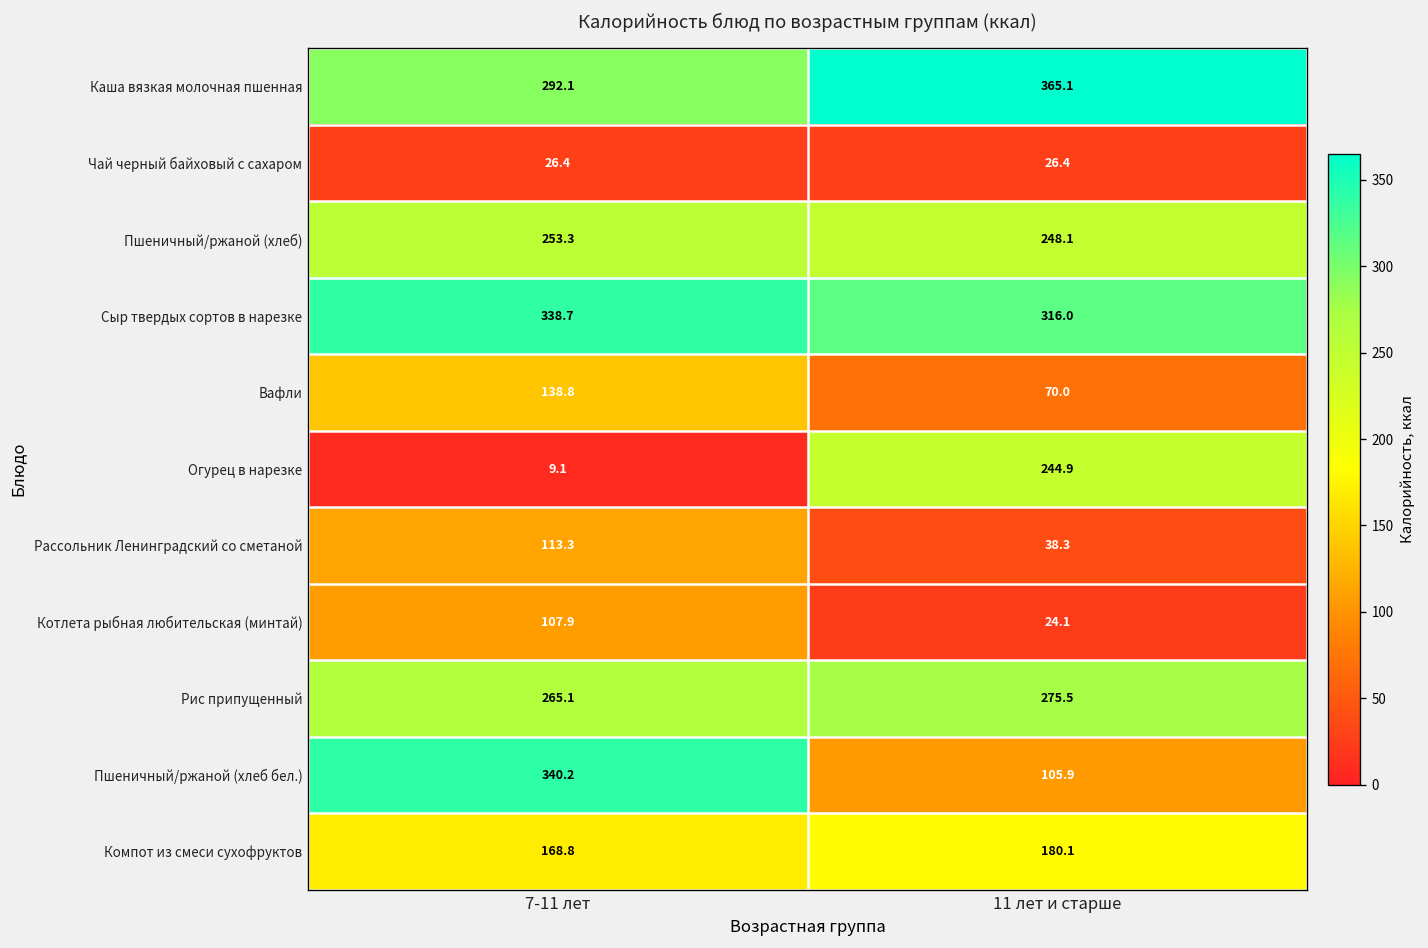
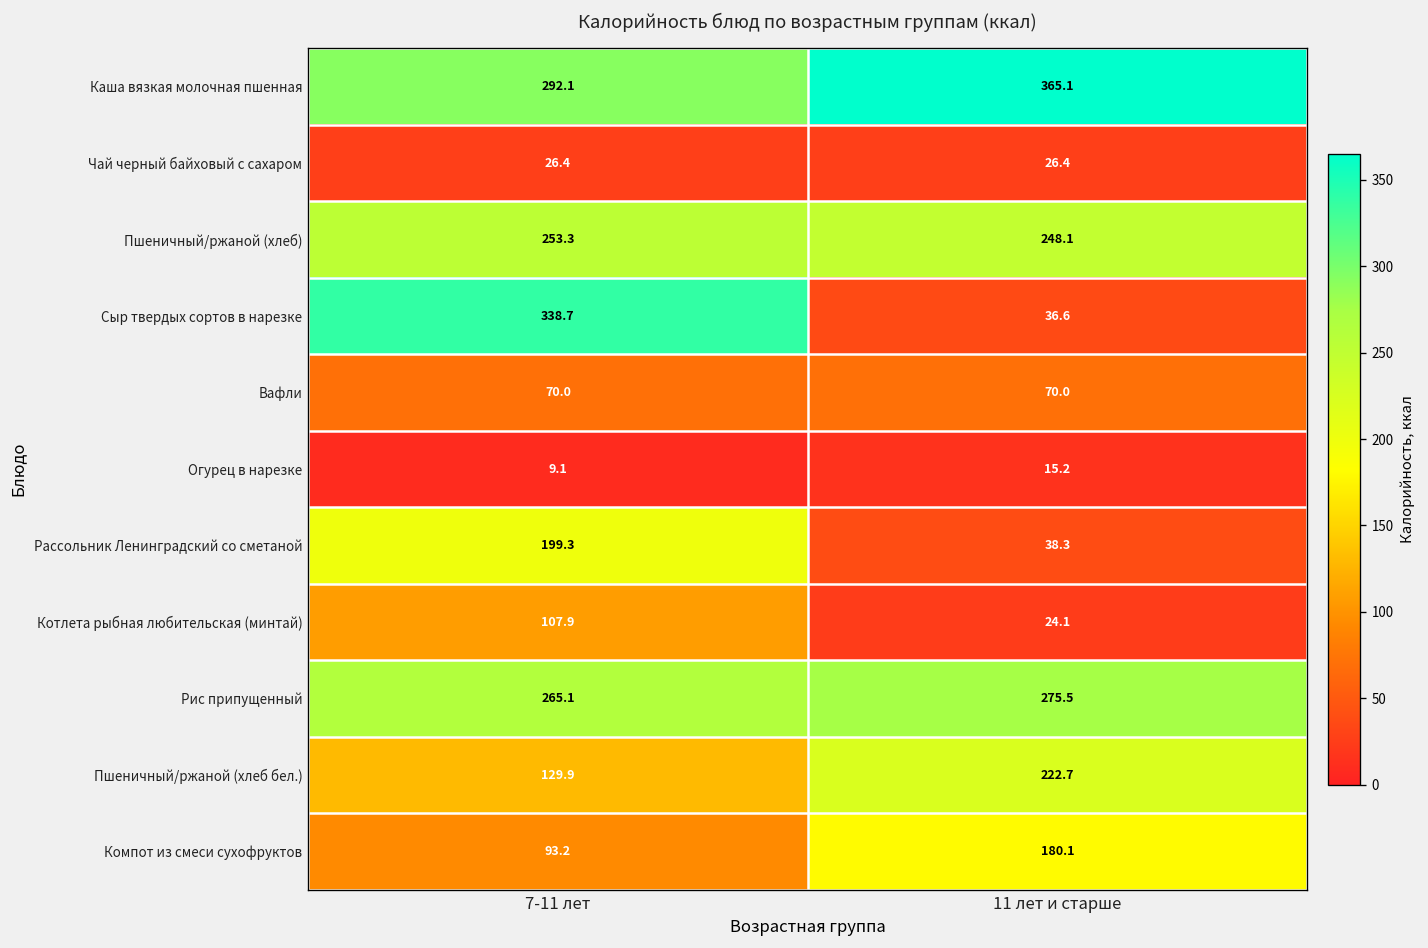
  {
    "Каша вязкая молочная пшенная": {
      "7-11 лет": 292.1,
      "11 лет и старше": 365.1
    },
    "Чай черный байховый с сахаром": {
      "7-11 лет": 26.4,
      "11 лет и старше": 26.4
    },
    "Пшеничный/ржаной (хлеб)": {
      "7-11 лет": 253.3,
      "11 лет и старше": 248.1
    },
    "Сыр твердых сортов в нарезке": {
      "7-11 лет": 338.7,
-     "11 лет и старше": 316.0
+     "11 лет и старше": 36.6
    },
    "Вафли": {
-     "7-11 лет": 138.8,
+     "7-11 лет": 70.0,
      "11 лет и старше": 70.0
    },
    "Огурец в нарезке": {
      "7-11 лет": 9.1,
-     "11 лет и старше": 244.9
+     "11 лет и старше": 15.2
    },
    "Рассольник Ленинградский со сметаной": {
-     "7-11 лет": 113.3,
+     "7-11 лет": 199.3,
      "11 лет и старше": 38.3
    },
    "Котлета рыбная любительская (минтай)": {
      "7-11 лет": 107.9,
      "11 лет и старше": 24.1
    },
    "Рис припущенный": {
      "7-11 лет": 265.1,
      "11 лет и старше": 275.5
    },
    "Пшеничный/ржаной (хлеб бел.)": {
-     "7-11 лет": 340.2,
-     "11 лет и старше": 105.9
+     "7-11 лет": 129.9,
+     "11 лет и старше": 222.7
    },
    "Компот из смеси сухофруктов": {
-     "7-11 лет": 168.8,
+     "7-11 лет": 93.2,
      "11 лет и старше": 180.1
    }
  }
